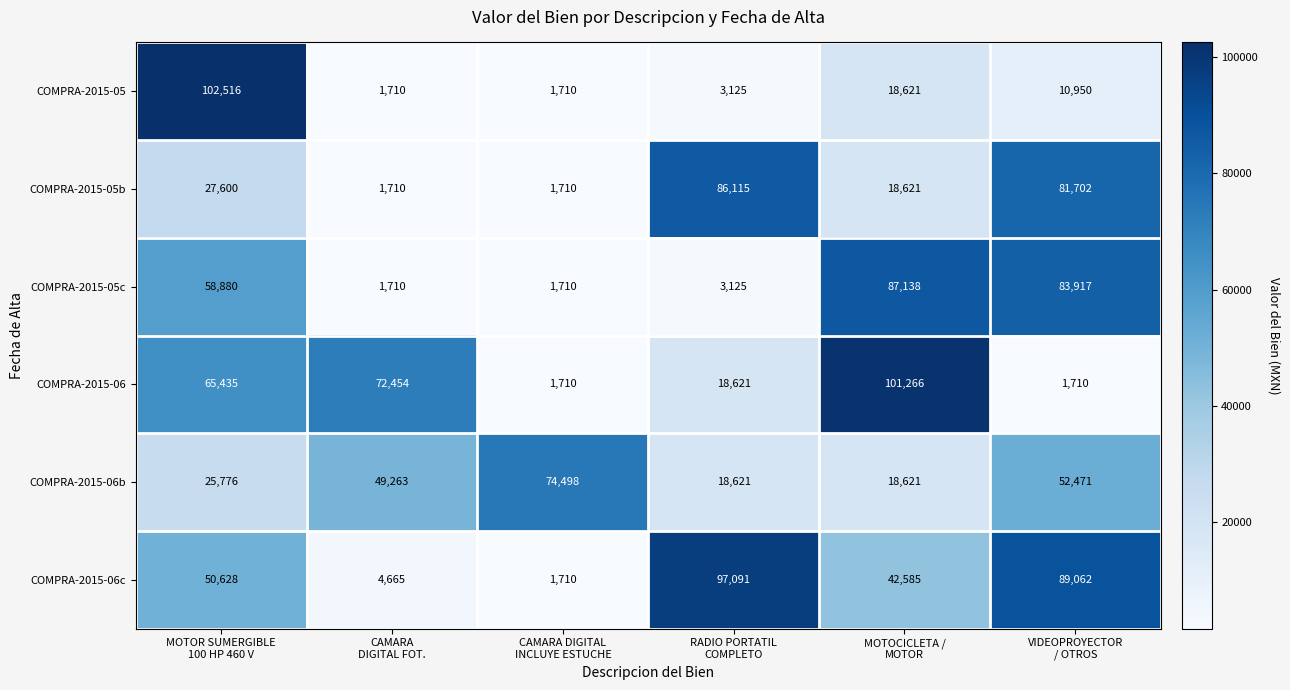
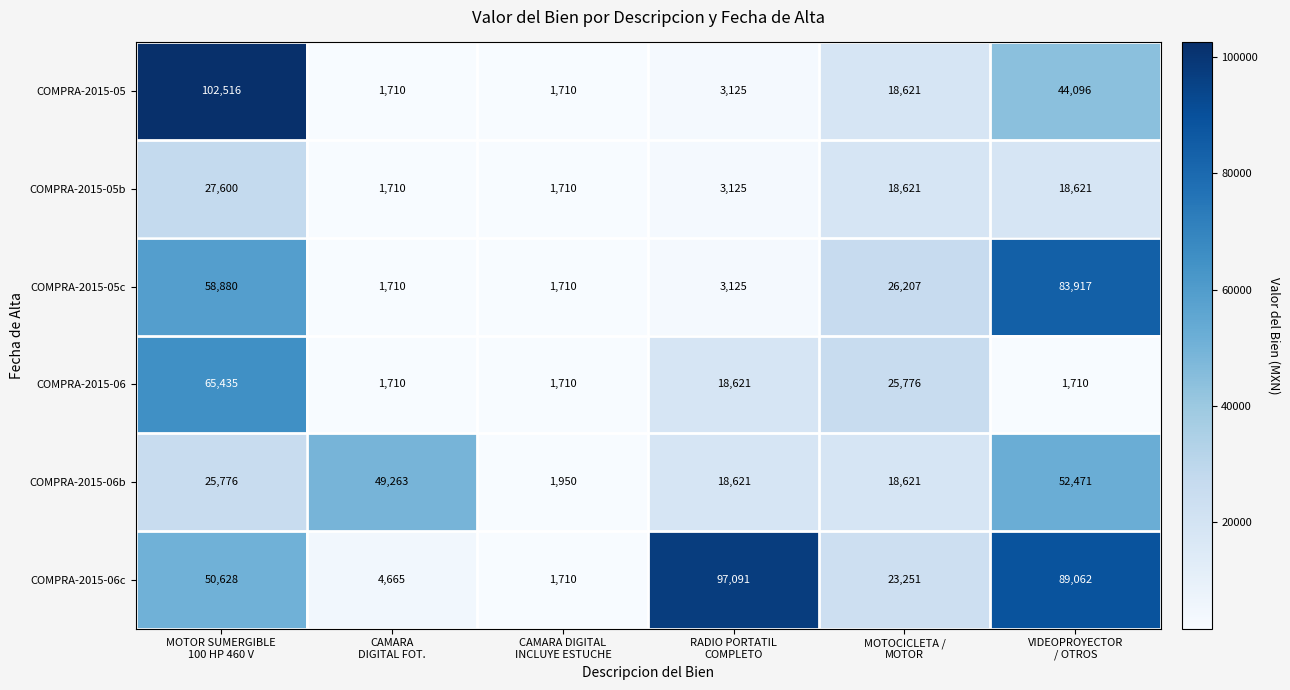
  {
    "COMPRA-2015-05": {
      "MOTOR SUMERGIBLE 100 HP 460 V": "102,516",
      "CAMARA DIGITAL FOT.": "1,710",
      "CAMARA DIGITAL INCLUYE ESTUCHE": "1,710",
      "RADIO PORTATIL COMPLETO": "3,125",
      "MOTOCICLETA / MOTOR": "18,621",
-     "VIDEOPROYECTOR / OTROS": "10,950"
+     "VIDEOPROYECTOR / OTROS": "44,096"
    },
    "COMPRA-2015-05b": {
      "MOTOR SUMERGIBLE 100 HP 460 V": "27,600",
      "CAMARA DIGITAL FOT.": "1,710",
      "CAMARA DIGITAL INCLUYE ESTUCHE": "1,710",
-     "RADIO PORTATIL COMPLETO": "86,115",
+     "RADIO PORTATIL COMPLETO": "3,125",
      "MOTOCICLETA / MOTOR": "18,621",
-     "VIDEOPROYECTOR / OTROS": "81,702"
+     "VIDEOPROYECTOR / OTROS": "18,621"
    },
    "COMPRA-2015-05c": {
      "MOTOR SUMERGIBLE 100 HP 460 V": "58,880",
      "CAMARA DIGITAL FOT.": "1,710",
      "CAMARA DIGITAL INCLUYE ESTUCHE": "1,710",
      "RADIO PORTATIL COMPLETO": "3,125",
-     "MOTOCICLETA / MOTOR": "87,138",
+     "MOTOCICLETA / MOTOR": "26,207",
      "VIDEOPROYECTOR / OTROS": "83,917"
    },
    "COMPRA-2015-06": {
      "MOTOR SUMERGIBLE 100 HP 460 V": "65,435",
-     "CAMARA DIGITAL FOT.": "72,454",
+     "CAMARA DIGITAL FOT.": "1,710",
      "CAMARA DIGITAL INCLUYE ESTUCHE": "1,710",
      "RADIO PORTATIL COMPLETO": "18,621",
-     "MOTOCICLETA / MOTOR": "101,266",
+     "MOTOCICLETA / MOTOR": "25,776",
      "VIDEOPROYECTOR / OTROS": "1,710"
    },
    "COMPRA-2015-06b": {
      "MOTOR SUMERGIBLE 100 HP 460 V": "25,776",
      "CAMARA DIGITAL FOT.": "49,263",
-     "CAMARA DIGITAL INCLUYE ESTUCHE": "74,498",
+     "CAMARA DIGITAL INCLUYE ESTUCHE": "1,950",
      "RADIO PORTATIL COMPLETO": "18,621",
      "MOTOCICLETA / MOTOR": "18,621",
      "VIDEOPROYECTOR / OTROS": "52,471"
    },
    "COMPRA-2015-06c": {
      "MOTOR SUMERGIBLE 100 HP 460 V": "50,628",
      "CAMARA DIGITAL FOT.": "4,665",
      "CAMARA DIGITAL INCLUYE ESTUCHE": "1,710",
      "RADIO PORTATIL COMPLETO": "97,091",
-     "MOTOCICLETA / MOTOR": "42,585",
+     "MOTOCICLETA / MOTOR": "23,251",
      "VIDEOPROYECTOR / OTROS": "89,062"
    }
  }
